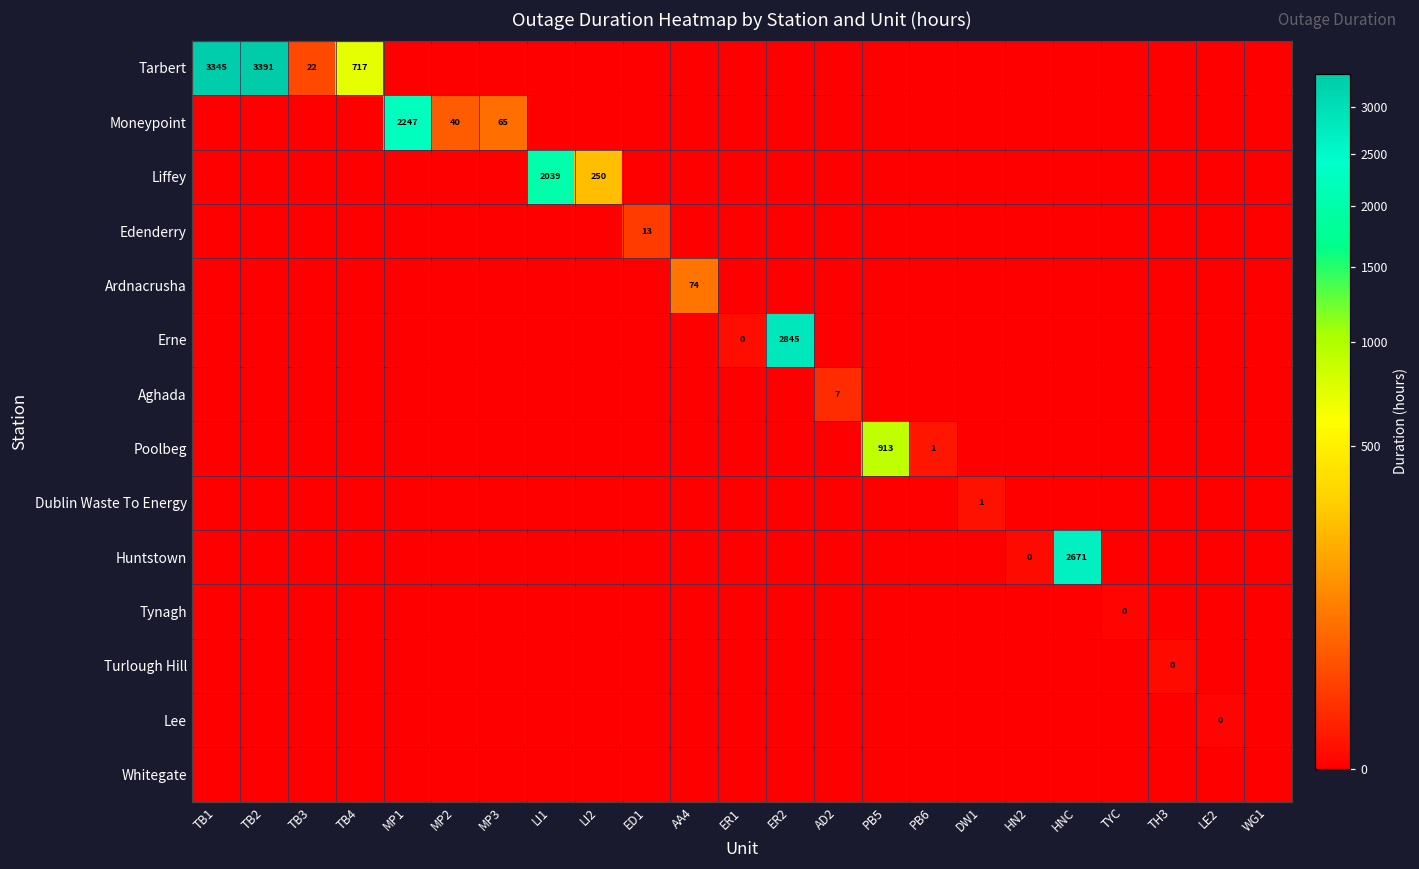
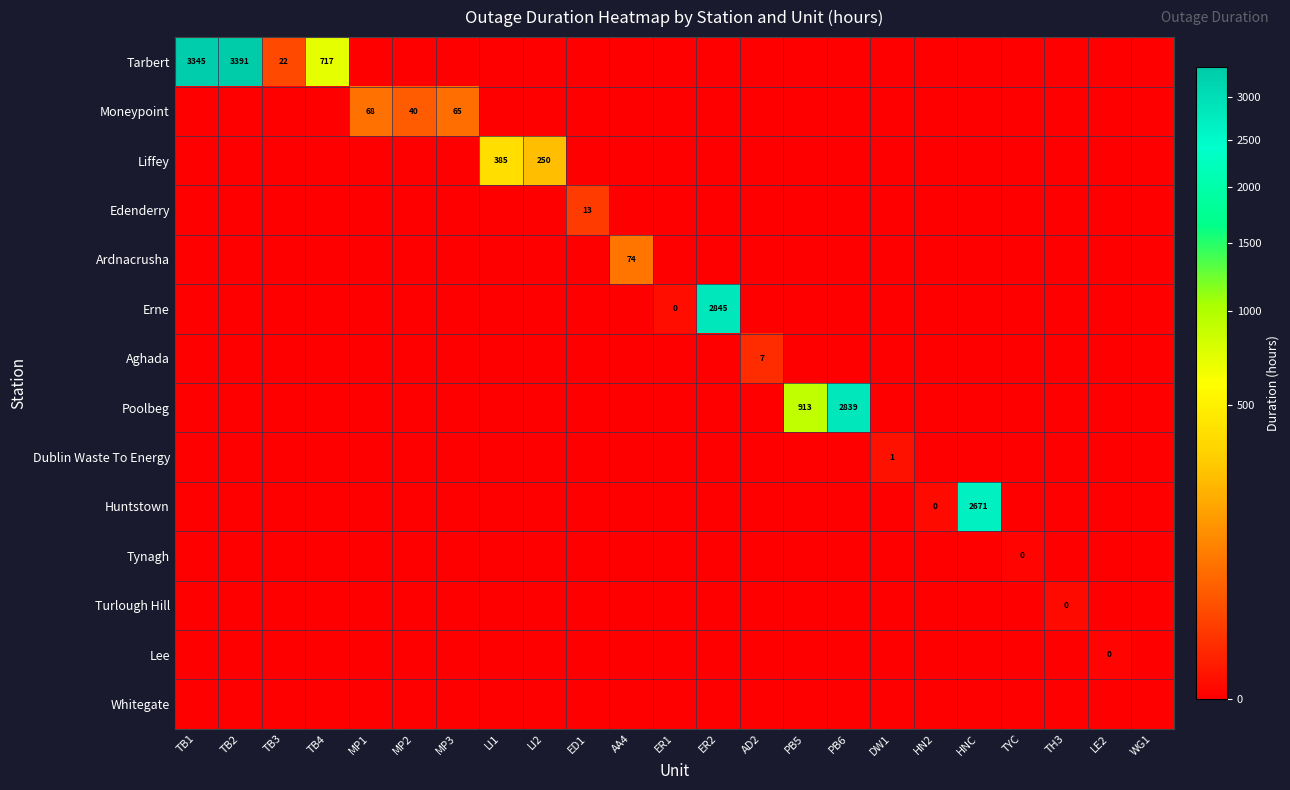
  {
    "Tarbert": {
      "TB1": 3345,
      "TB2": 3391,
      "TB3": 22,
      "TB4": 717
    },
    "Moneypoint": {
-     "MP1": 2247,
+     "MP1": 68,
      "MP2": 40,
      "MP3": 65
    },
    "Liffey": {
-     "LI1": 2039,
+     "LI1": 385,
      "LI2": 250
    },
    "Edenderry": {
      "ED1": 13
    },
    "Ardnacrusha": {
      "AA4": 74
    },
    "Erne": {
      "ER1": 0,
      "ER2": 2845
    },
    "Aghada": {
      "AD2": 7
    },
    "Poolbeg": {
      "PB5": 913,
-     "PB6": 1
+     "PB6": 2839
    },
    "Dublin Waste To Energy": {
      "DW1": 1
    },
    "Huntstown": {
      "HN2": 0,
      "HNC": 2671
    },
    "Tynagh": {
      "TYC": 0
    },
    "Turlough Hill": {
      "TH3": 0
    },
    "Lee": {
      "LE2": 0
    }
  }
